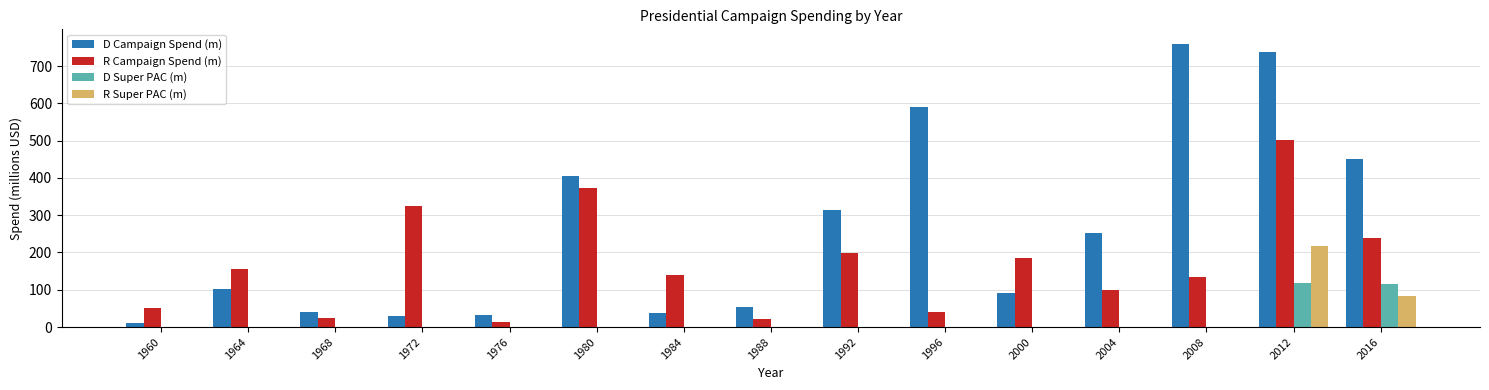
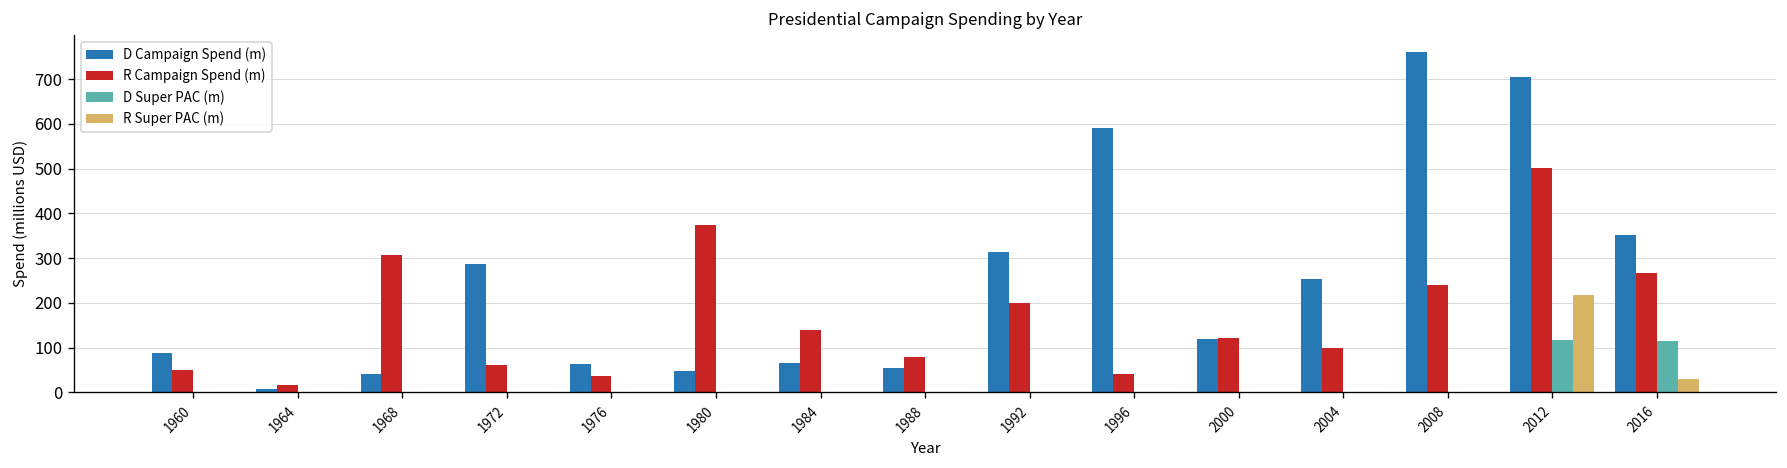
  {
    "D Campaign Spend (m)": {
-     "1960": 10,
-     "1964": 100,
+     "1960": 90,
+     "1964": 10,
      "1968": 40,
-     "1972": 30,
-     "1976": 30,
-     "1980": 410,
-     "1984": 40,
+     "1972": 290,
+     "1976": 60,
+     "1980": 50,
+     "1984": 70,
      "1988": 60,
      "1992": 310,
      "1996": 590,
-     "2000": 90,
+     "2000": 120,
      "2004": 250,
      "2008": 760,
-     "2012": 740,
-     "2016": 450
+     "2012": 710,
+     "2016": 350
    },
    "R Campaign Spend (m)": {
      "1960": 50,
-     "1964": 160,
-     "1968": 30,
-     "1972": 330,
-     "1976": 10,
+     "1964": 20,
+     "1968": 310,
+     "1972": 60,
+     "1976": 40,
      "1980": 370,
      "1984": 140,
-     "1988": 20,
+     "1988": 80,
      "1992": 200,
      "1996": 40,
-     "2000": 190,
+     "2000": 120,
      "2004": 100,
-     "2008": 140,
+     "2008": 240,
      "2012": 500,
-     "2016": 240
+     "2016": 270
    },
    "D Super PAC (m)": {
      "1960": 0,
      "1964": 0,
      "1968": 0,
      "1972": 0,
      "1976": 0,
      "1980": 0,
      "1984": 0,
      "1988": 0,
      "1992": 0,
      "1996": 0,
      "2000": 0,
      "2004": 0,
      "2008": 0,
      "2012": 120,
      "2016": 120
    },
    "R Super PAC (m)": {
      "1960": 0,
      "1964": 0,
      "1968": 0,
      "1972": 0,
      "1976": 0,
      "1980": 0,
      "1984": 0,
      "1988": 0,
      "1992": 0,
      "1996": 0,
      "2000": 0,
      "2004": 0,
      "2008": 0,
      "2012": 220,
-     "2016": 80
+     "2016": 30
    }
  }
